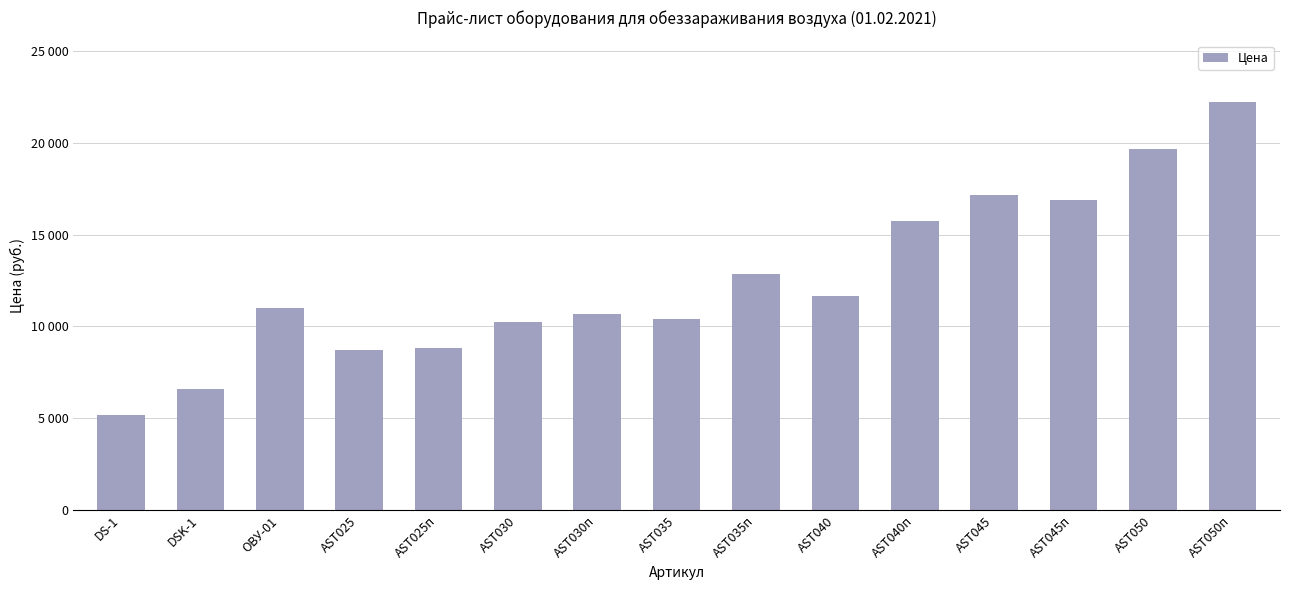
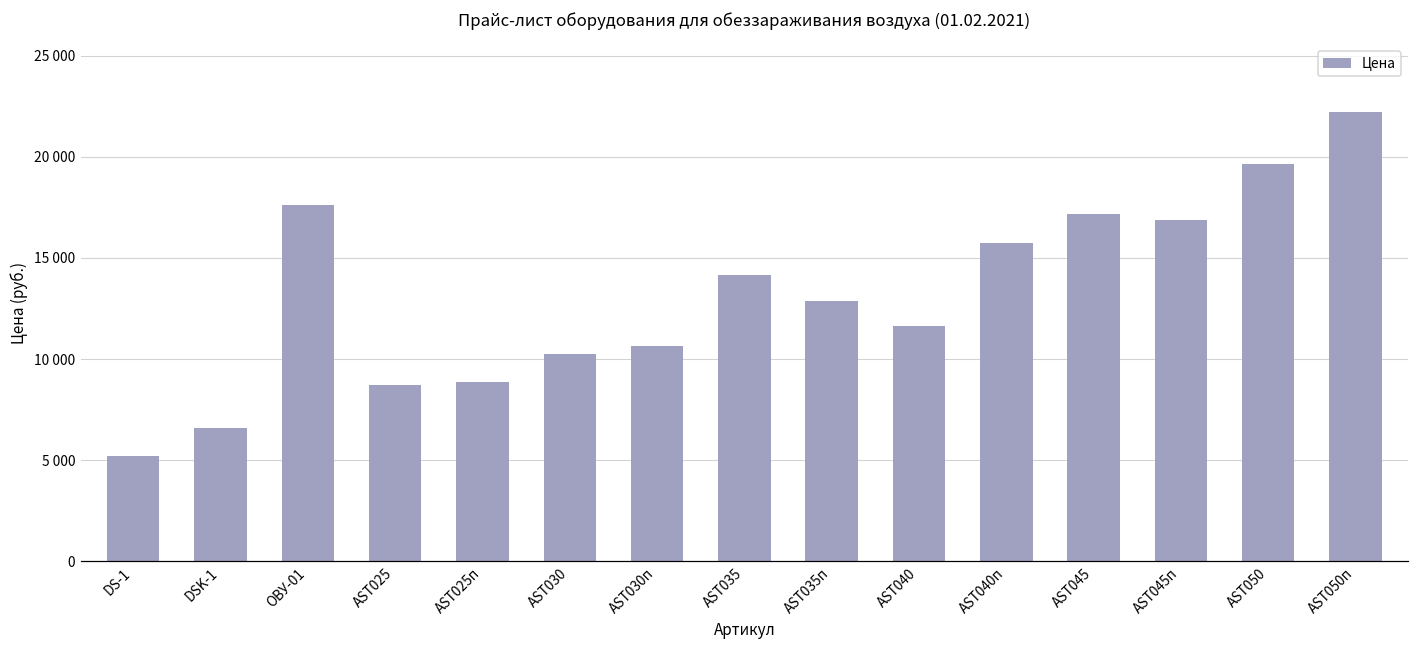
  {
    "DS-1": 5200,
    "DSK-1": 6600,
-   "ОВУ-01": 11000,
+   "ОВУ-01": 17600,
    "AST025": 8700,
    "AST025п": 8800,
    "AST030": 10300,
    "AST030п": 10700,
-   "AST035": 10400,
+   "AST035": 14100,
    "AST035п": 12900,
    "AST040": 11700,
    "AST040п": 15700,
    "AST045": 17200,
    "AST045п": 16900,
    "AST050": 19600,
    "AST050п": 22200
  }
